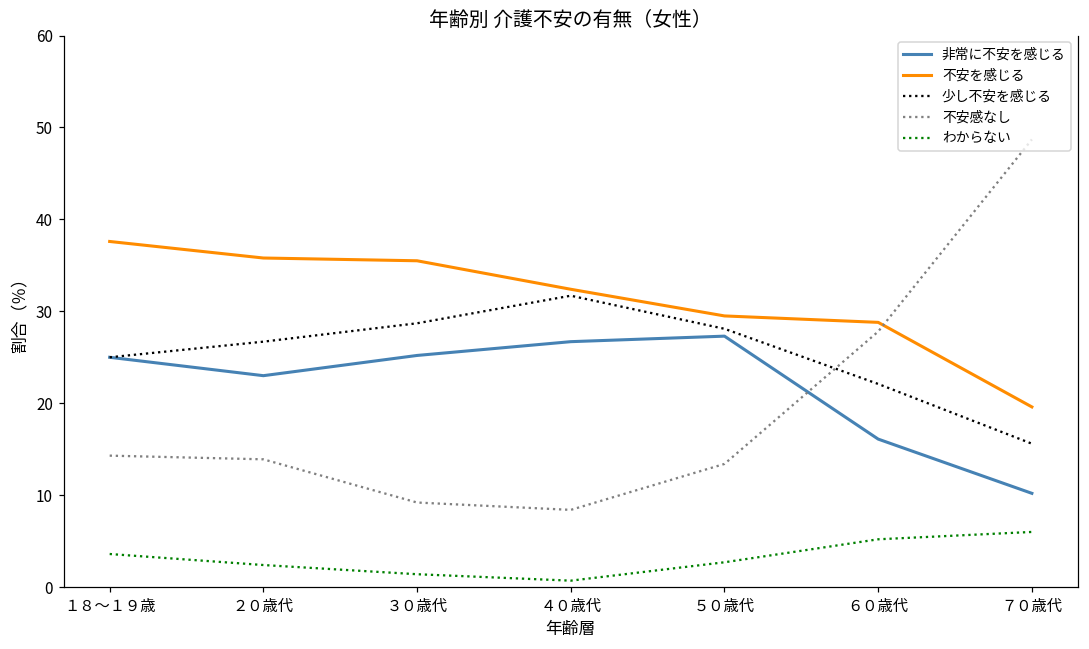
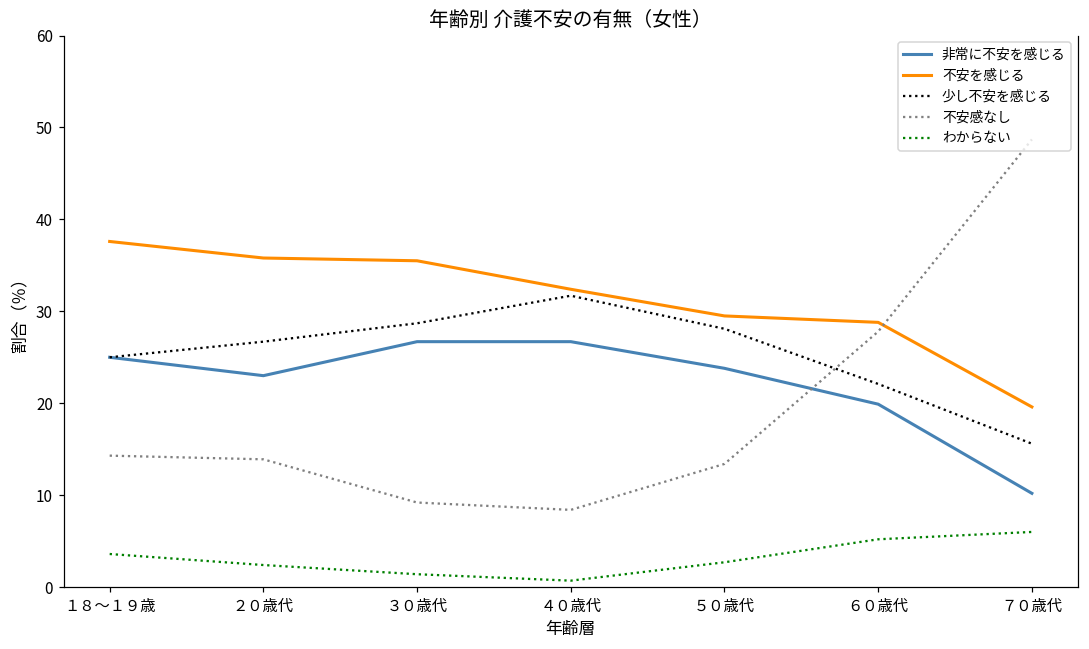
  {
    "非常に不安を感じる": {
      "２０歳代": 23,
-     "３０歳代": 25,
+     "３０歳代": 27,
      "４０歳代": 27,
-     "５０歳代": 27,
-     "６０歳代": 16,
+     "５０歳代": 24,
+     "６０歳代": 20,
      "７０歳代": 10
    },
    "不安を感じる": {
      "１８～１９歳": 38,
      "２０歳代": 36,
      "３０歳代": 36,
      "４０歳代": 32,
      "５０歳代": 30,
      "６０歳代": 29,
      "７０歳代": 20
    },
    "少し不安を感じる": {
      "２０歳代": 27,
      "３０歳代": 29,
      "４０歳代": 32,
      "５０歳代": 28,
      "６０歳代": 22,
      "７０歳代": 16
    },
    "不安感なし": {
      "１８～１９歳": 14,
      "２０歳代": 14,
      "３０歳代": 9,
      "４０歳代": 8,
      "５０歳代": 13,
      "６０歳代": 28
    },
    "わからない": {
      "１８～１９歳": 4,
      "２０歳代": 2,
      "３０歳代": 1,
      "４０歳代": 1,
      "５０歳代": 3,
      "６０歳代": 5,
      "７０歳代": 6
    }
  }
